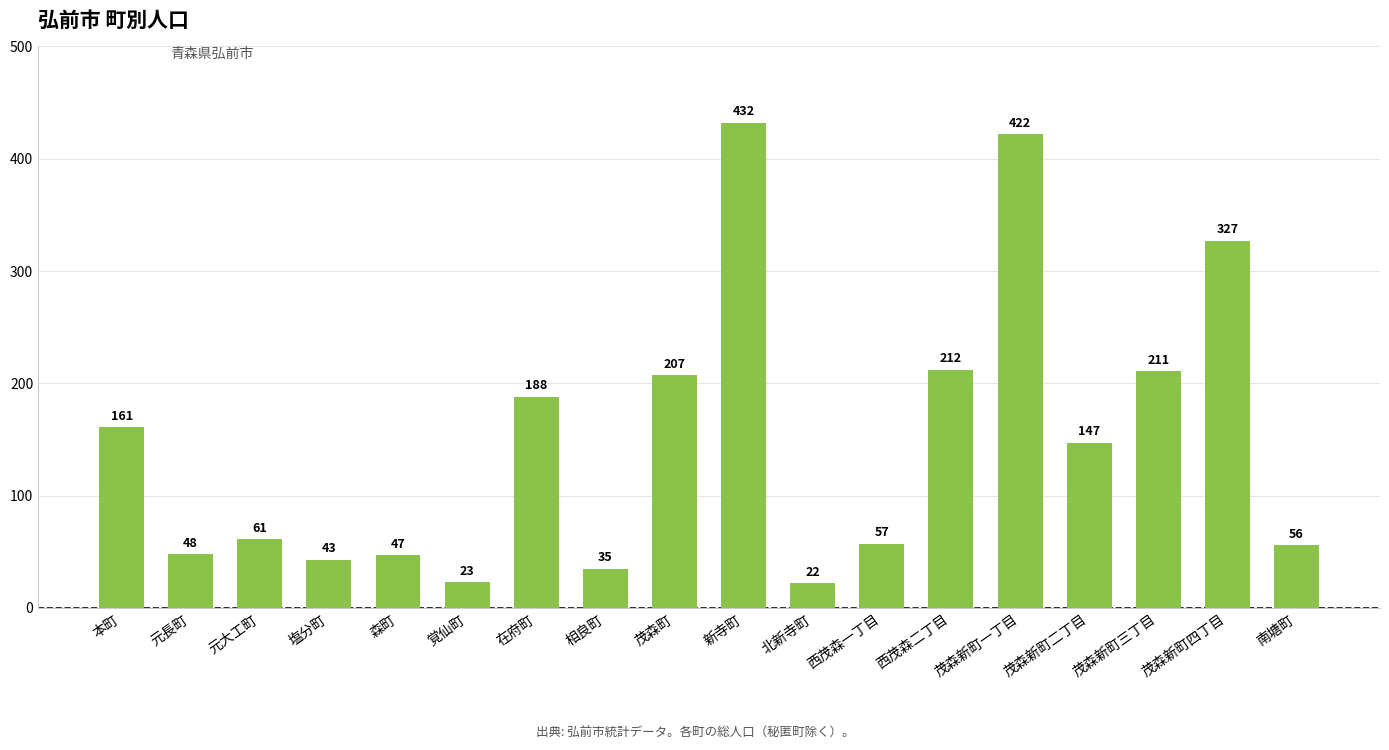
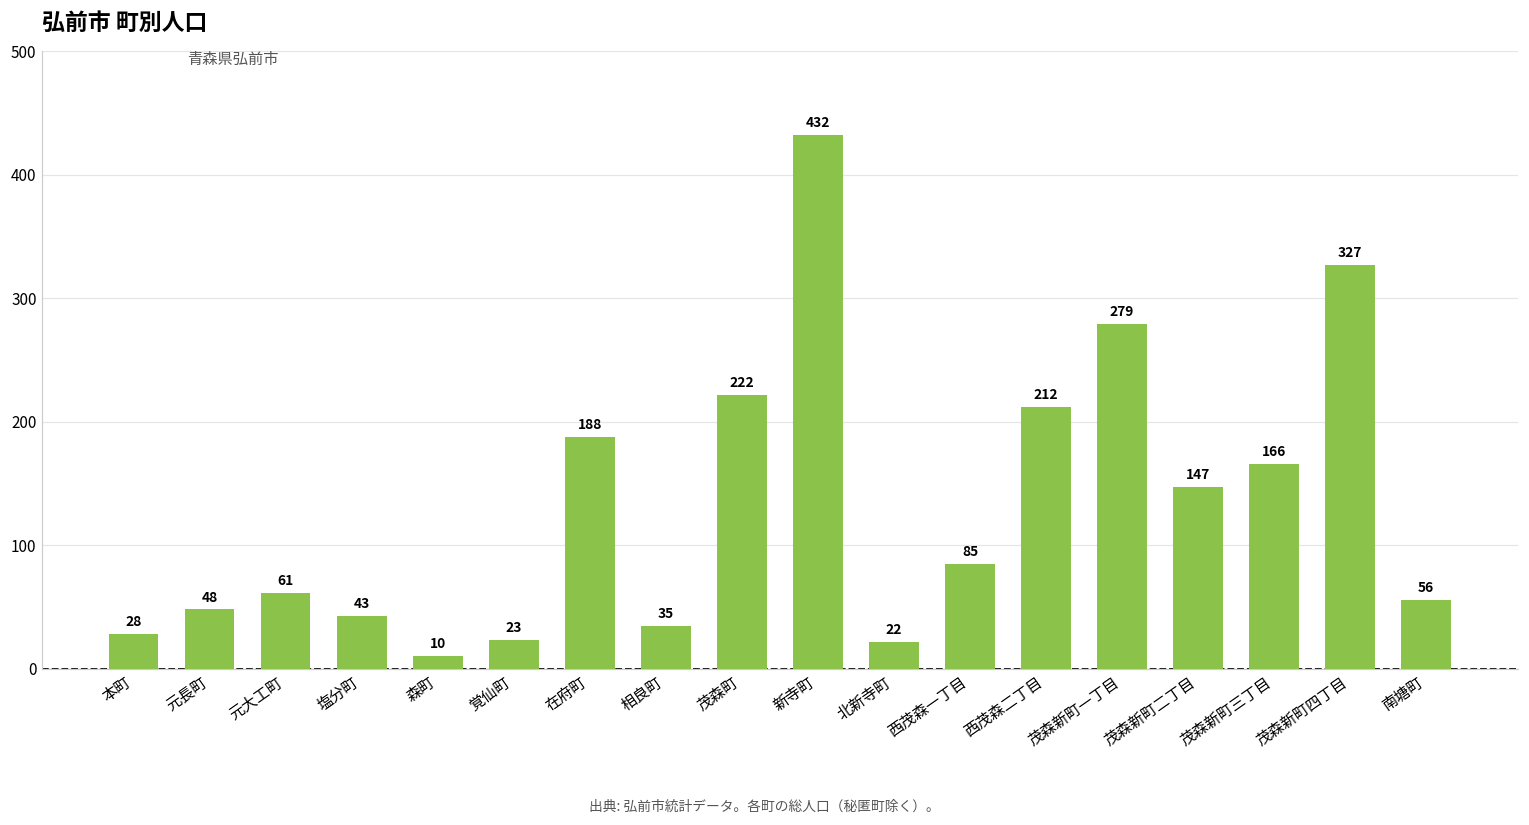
  {
-   "本町": 161,
+   "本町": 28,
    "元長町": 48,
    "元大工町": 61,
    "塩分町": 43,
-   "森町": 47,
+   "森町": 10,
    "覚仙町": 23,
    "在府町": 188,
    "相良町": 35,
-   "茂森町": 207,
+   "茂森町": 222,
    "新寺町": 432,
    "北新寺町": 22,
-   "西茂森一丁目": 57,
+   "西茂森一丁目": 85,
    "西茂森二丁目": 212,
-   "茂森新町一丁目": 422,
+   "茂森新町一丁目": 279,
    "茂森新町二丁目": 147,
-   "茂森新町三丁目": 211,
+   "茂森新町三丁目": 166,
    "茂森新町四丁目": 327,
    "南塘町": 56
  }
